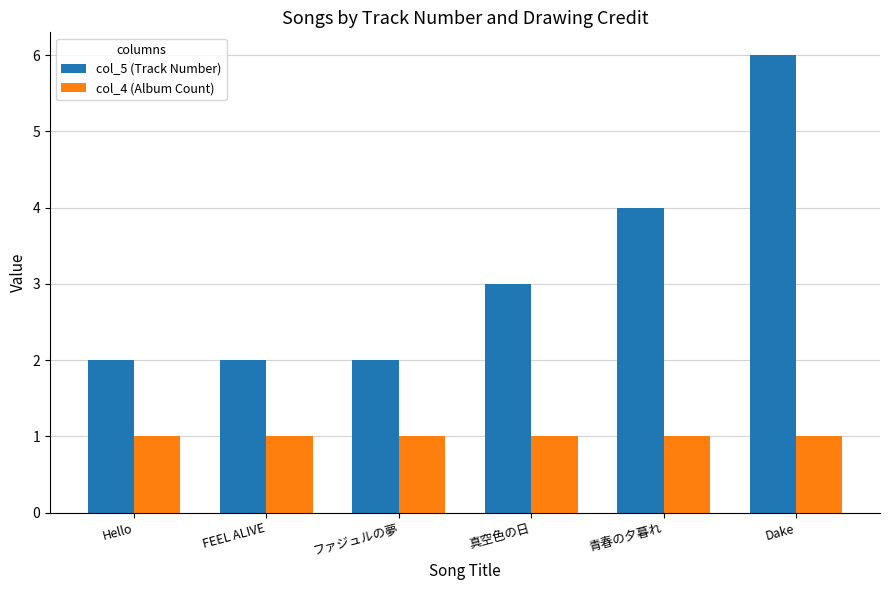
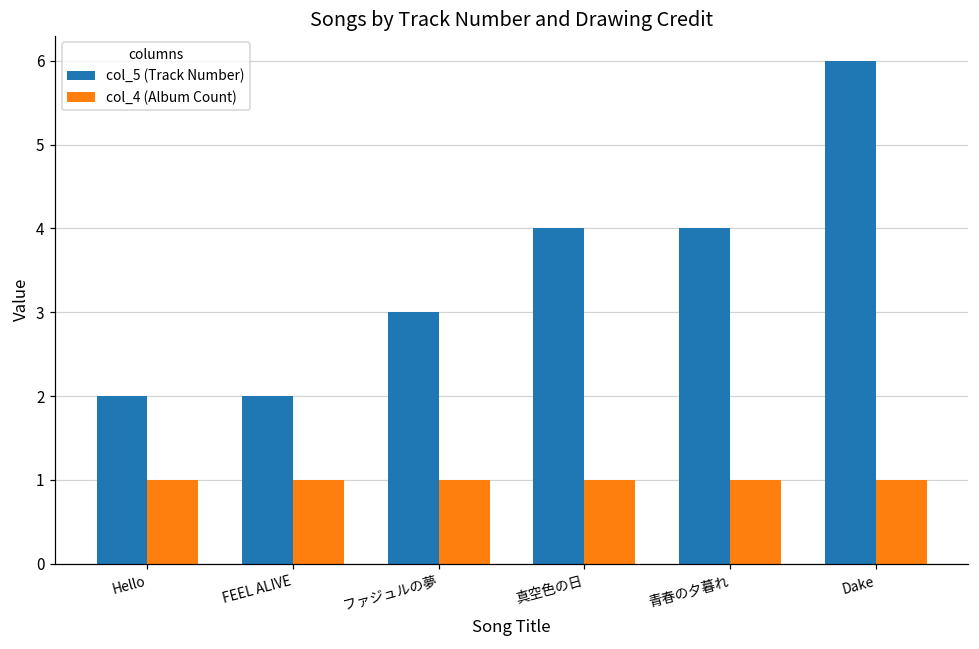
  {
    "col_5 (Track Number)": {
      "Hello": 2,
      "FEEL ALIVE": 2,
-     "ファジュルの夢": 2,
-     "真空色の日": 3,
+     "ファジュルの夢": 3,
+     "真空色の日": 4,
      "青春の夕暮れ": 4,
      "Dake": 6
    },
    "col_4 (Album Count)": {
      "Hello": 1,
      "FEEL ALIVE": 1,
      "ファジュルの夢": 1,
      "真空色の日": 1,
      "青春の夕暮れ": 1,
      "Dake": 1
    }
  }
